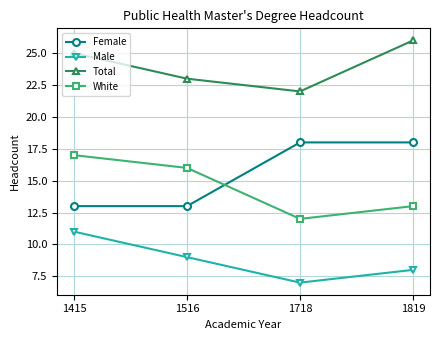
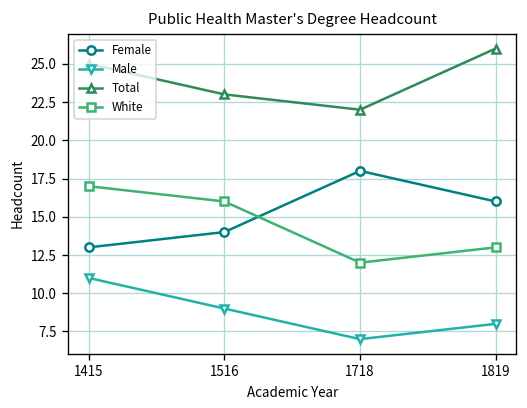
  {
    "Female": {
      "1415": 13,
-     "1516": 13,
+     "1516": 14,
      "1718": 18,
-     "1819": 18
+     "1819": 16
    },
    "Male": {
      "1415": 11,
      "1516": 9,
      "1718": 7,
      "1819": 8
    }
  }
